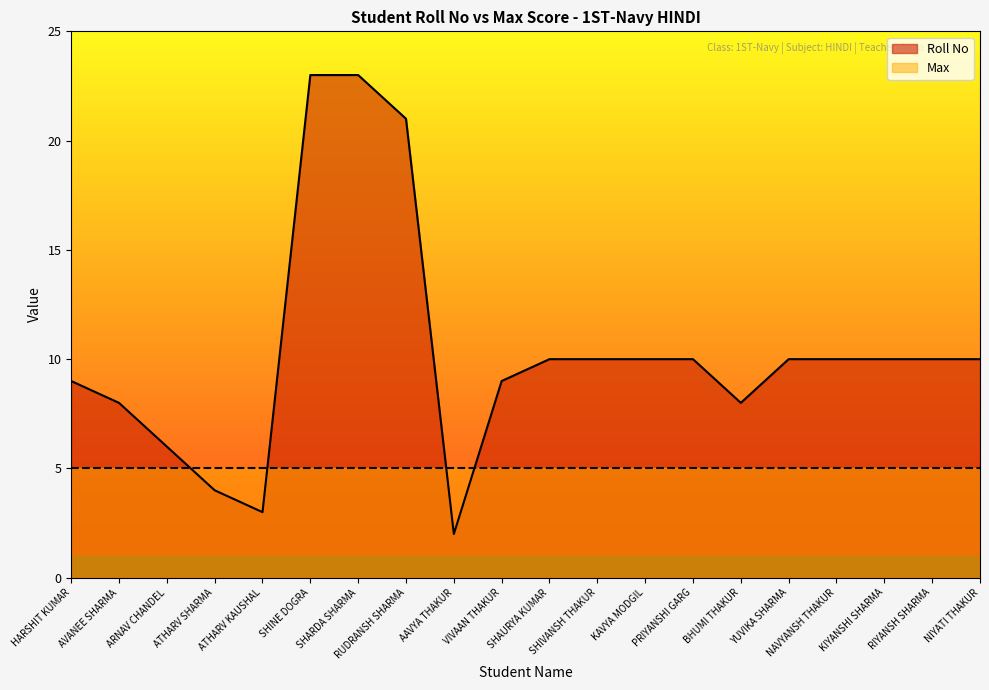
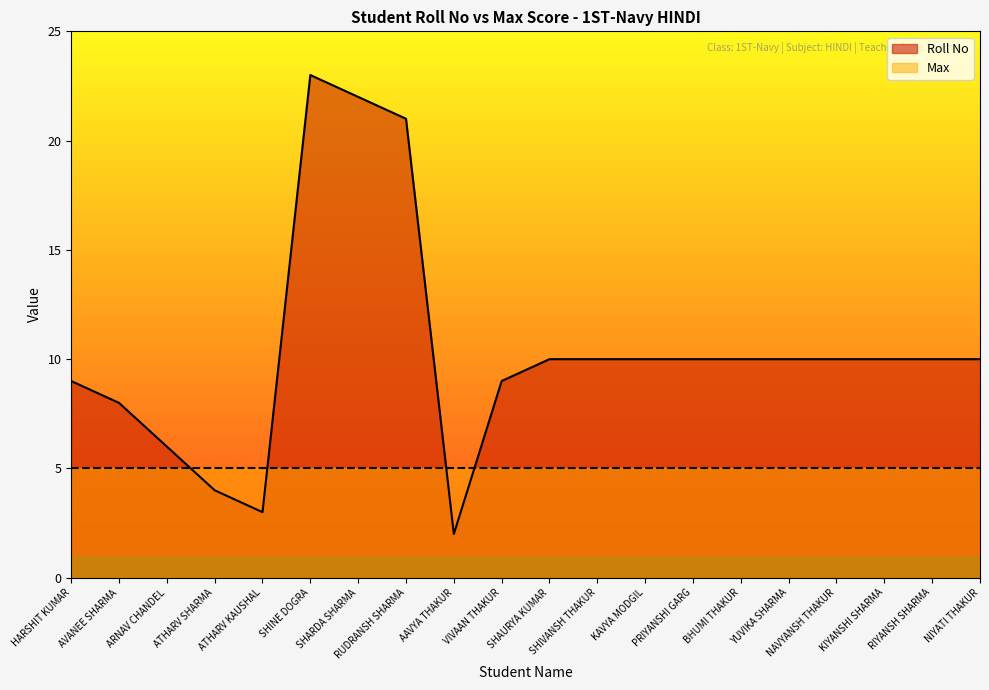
  {
    "Roll No": {
      "HARSHIT KUMAR": 9,
      "AVANEE SHARMA": 8,
      "ARNAV CHANDEL": 6,
      "ATHARV SHARMA": 4,
      "ATHARV KAUSHAL": 3,
      "SHINE DOGRA": 23,
-     "SHARDA SHARMA": 23,
+     "SHARDA SHARMA": 22,
      "RUDRANSH SHARMA": 21,
      "AAVYA THAKUR": 2,
      "VIVAAN THAKUR": 9,
      "SHAURYA KUMAR": 10,
      "SHIVANSH THAKUR": 10,
      "KAVYA MODGIL": 10,
      "PRIYANSHI GARG": 10,
-     "BHUMI THAKUR": 8,
+     "BHUMI THAKUR": 10,
      "YUVIKA SHARMA": 10,
      "NAVYANSH THAKUR": 10,
      "KIYANSHI SHARMA": 10,
      "RIYANSH SHARMA": 10,
      "NIYATI THAKUR": 10
    },
    "Max": {
      "HARSHIT KUMAR": 5,
      "AVANEE SHARMA": 5,
      "ARNAV CHANDEL": 5,
      "ATHARV SHARMA": 5,
      "ATHARV KAUSHAL": 5,
      "SHINE DOGRA": 5,
      "SHARDA SHARMA": 5,
      "RUDRANSH SHARMA": 5,
      "AAVYA THAKUR": 5,
      "VIVAAN THAKUR": 5,
      "SHAURYA KUMAR": 5,
      "SHIVANSH THAKUR": 5,
      "KAVYA MODGIL": 5,
      "PRIYANSHI GARG": 5,
      "BHUMI THAKUR": 5,
      "YUVIKA SHARMA": 5,
      "NAVYANSH THAKUR": 5,
      "KIYANSHI SHARMA": 5,
      "RIYANSH SHARMA": 5,
      "NIYATI THAKUR": 5
    }
  }
